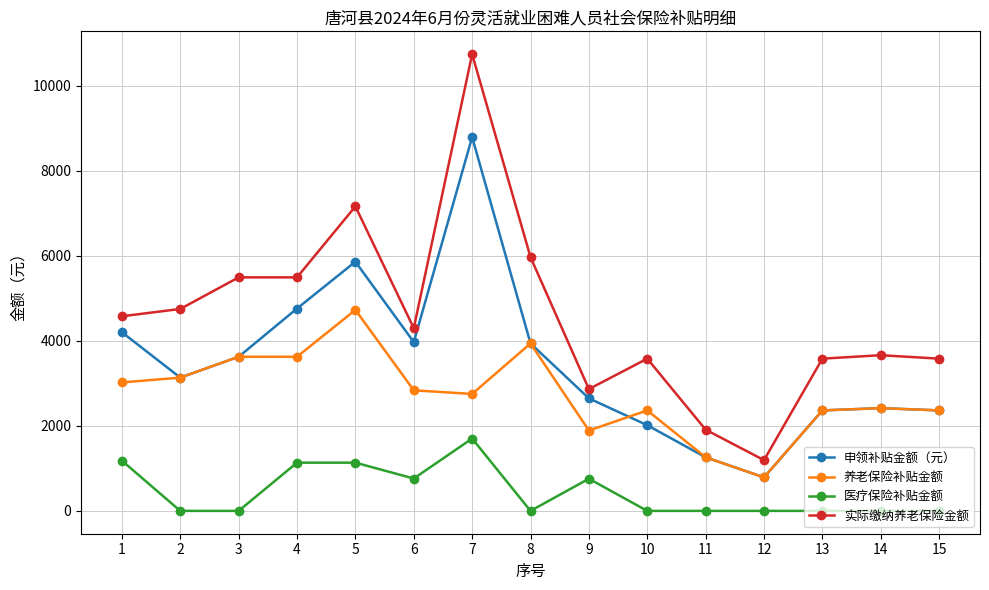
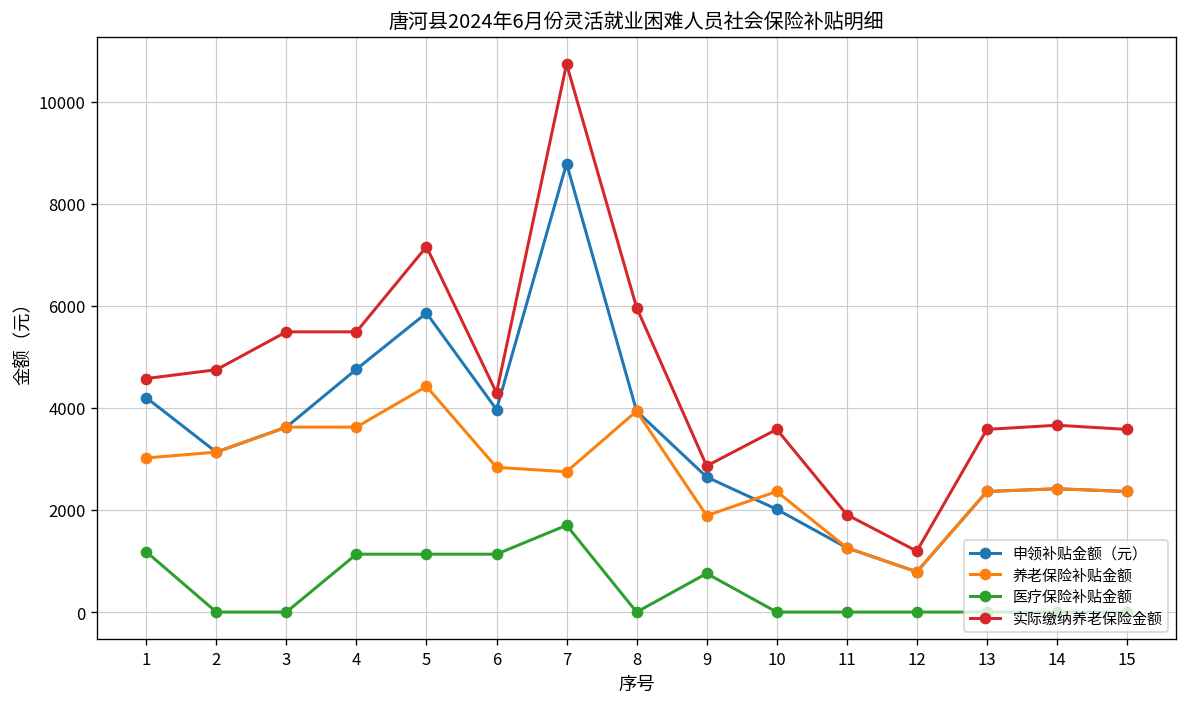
  {
    "申领补贴金额（元）": {
      "1": 4200,
      "4": 4800,
      "5": 5900,
      "6": 4000,
      "7": 8800,
      "9": 2600,
      "10": 2000
    },
    "养老保险补贴金额": {
      "1": 3000,
      "4": 3600,
-     "5": 4700,
+     "5": 4400,
      "6": 2800,
      "7": 2700,
      "9": 1900,
      "10": 2400
    },
    "医疗保险补贴金额": {
      "1": 1200,
      "2": 0,
      "3": 0,
      "4": 1100,
      "5": 1100,
-     "6": 800,
+     "6": 1100,
      "7": 1700,
      "8": 0,
      "9": 800,
      "10": 0,
      "11": 0,
      "12": 0
    },
    "实际缴纳养老保险金额": {
      "1": 4600,
      "2": 4700,
      "3": 5500,
      "4": 5500,
      "5": 7200,
      "6": 4300,
      "7": 10700,
      "8": 6000,
      "9": 2900,
      "10": 3600,
      "11": 1900,
      "12": 1200,
      "13": 3600,
      "14": 3700,
      "15": 3600
    }
  }
